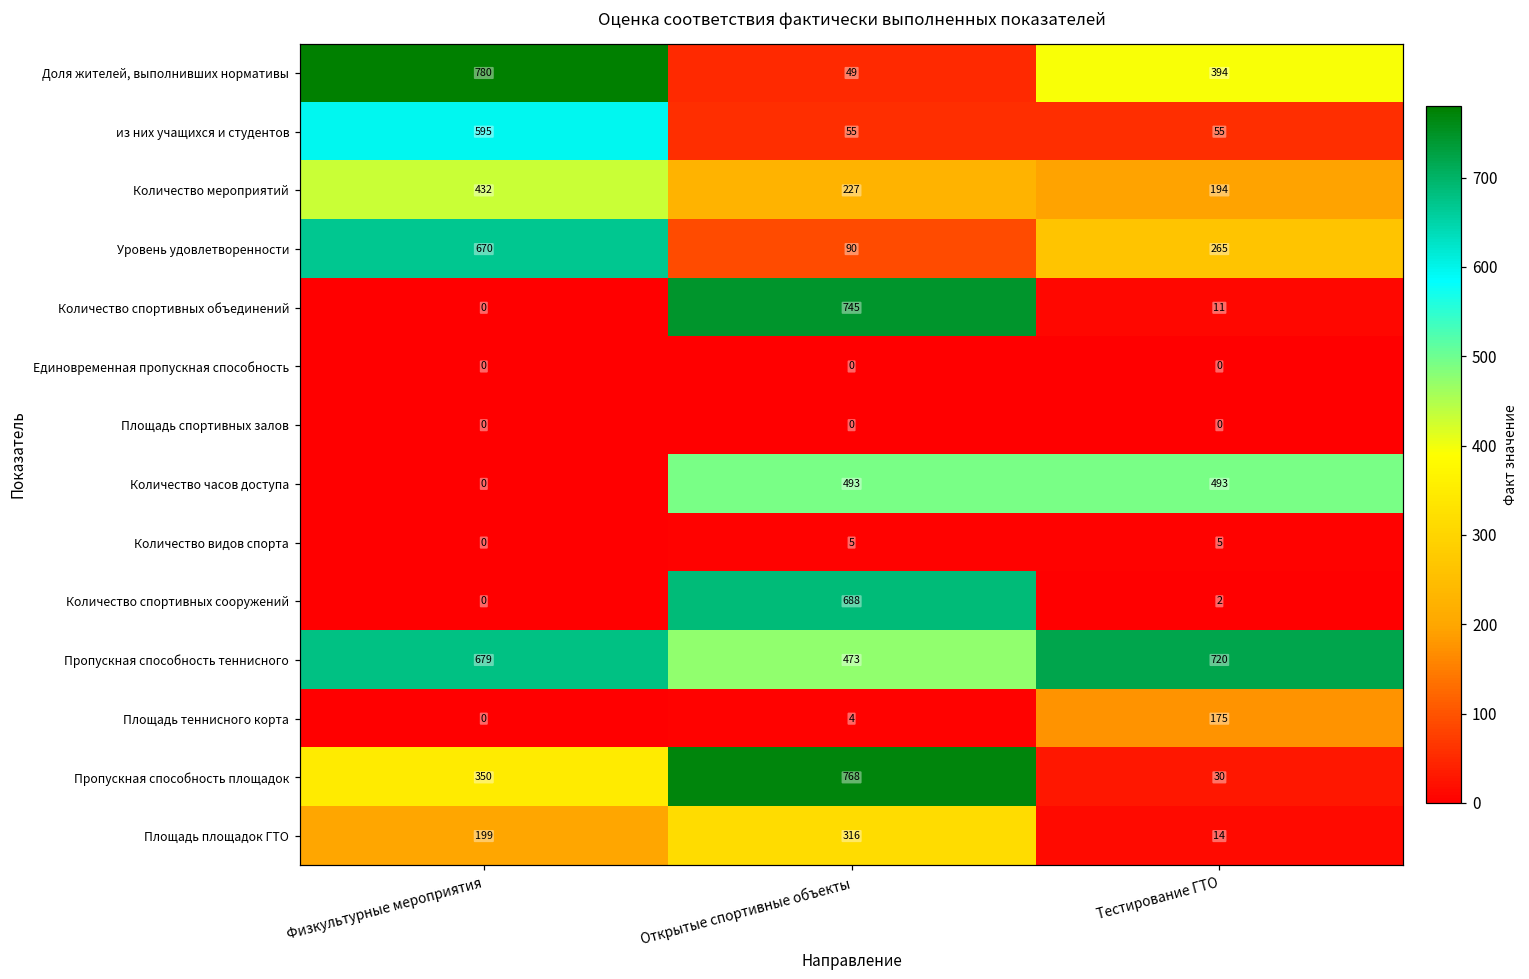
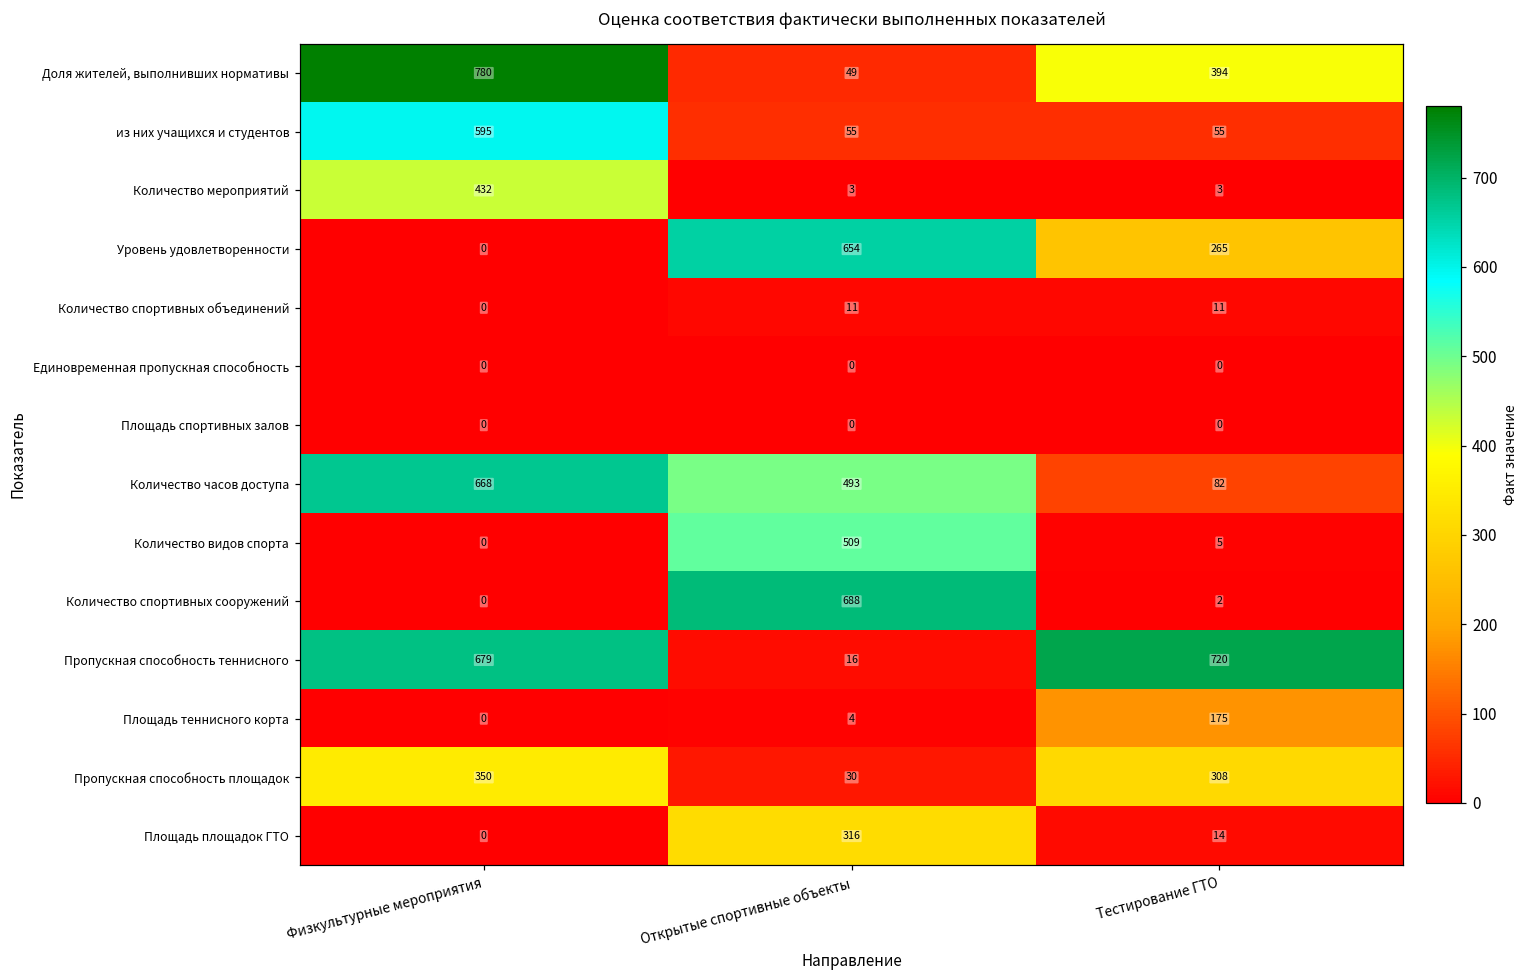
  {
    "Количество мероприятий": {
-     "Открытые спортивные объекты": 227,
-     "Тестирование ГТО": 194
+     "Открытые спортивные объекты": 3,
+     "Тестирование ГТО": 3
    },
    "Уровень удовлетворенности": {
-     "Физкультурные мероприятия": 670,
-     "Открытые спортивные объекты": 90
+     "Физкультурные мероприятия": 0,
+     "Открытые спортивные объекты": 654
    },
    "Количество спортивных объединений": {
-     "Открытые спортивные объекты": 745
+     "Открытые спортивные объекты": 11
    },
    "Количество часов доступа": {
-     "Физкультурные мероприятия": 0,
-     "Тестирование ГТО": 493
+     "Физкультурные мероприятия": 668,
+     "Тестирование ГТО": 82
    },
    "Количество видов спорта": {
-     "Открытые спортивные объекты": 5
+     "Открытые спортивные объекты": 509
    },
    "Пропускная способность теннисного": {
-     "Открытые спортивные объекты": 473
+     "Открытые спортивные объекты": 16
    },
    "Пропускная способность площадок": {
-     "Открытые спортивные объекты": 768,
-     "Тестирование ГТО": 30
+     "Открытые спортивные объекты": 30,
+     "Тестирование ГТО": 308
    },
    "Площадь площадок ГТО": {
-     "Физкультурные мероприятия": 199
+     "Физкультурные мероприятия": 0
    }
  }
